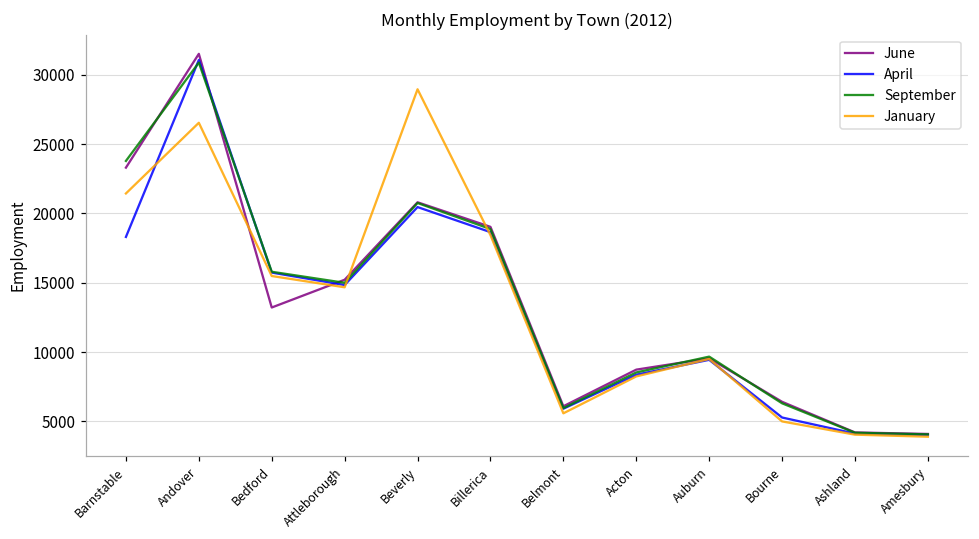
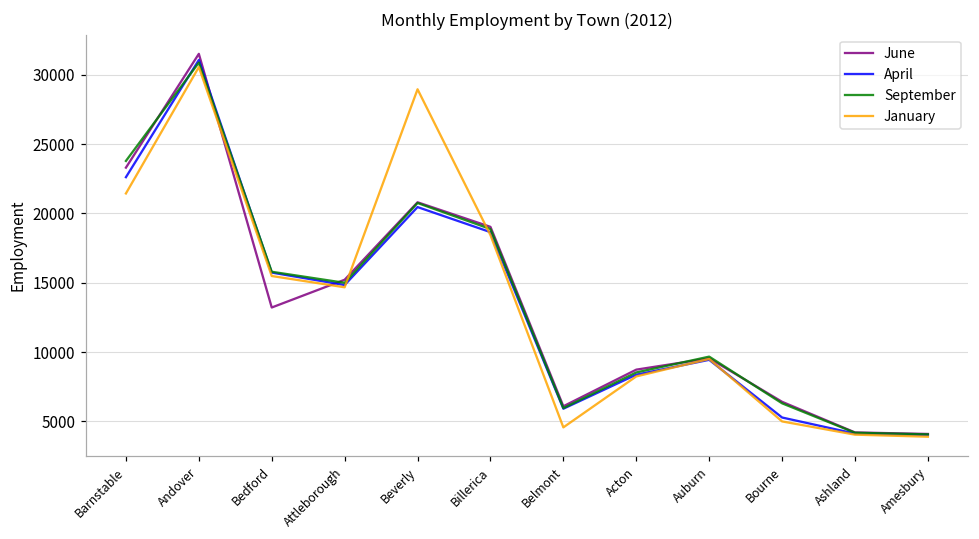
  {
    "June": {
      "Barnstable": 23300,
      "Andover": 31500,
      "Bedford": 13200,
      "Attleborough": 15200,
      "Acton": 8700
    },
    "April": {
-     "Barnstable": 18300,
+     "Barnstable": 22600,
      "Beverly": 20500,
      "Billerica": 18600,
      "Bourne": 5300
    },
    "September": {
      "Barnstable": 23800
    },
    "January": {
      "Barnstable": 21400,
-     "Andover": 26500,
+     "Andover": 30600,
      "Bedford": 15500,
      "Beverly": 29000,
      "Billerica": 18400,
-     "Belmont": 5600,
+     "Belmont": 4600,
      "Bourne": 5000
    }
  }
